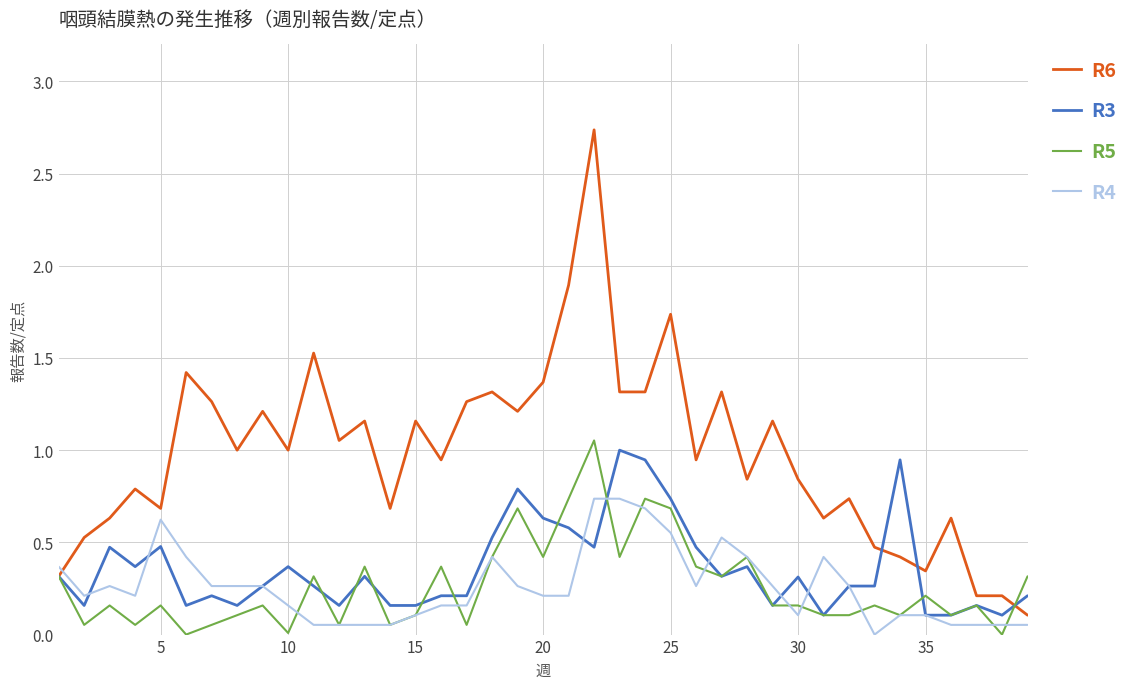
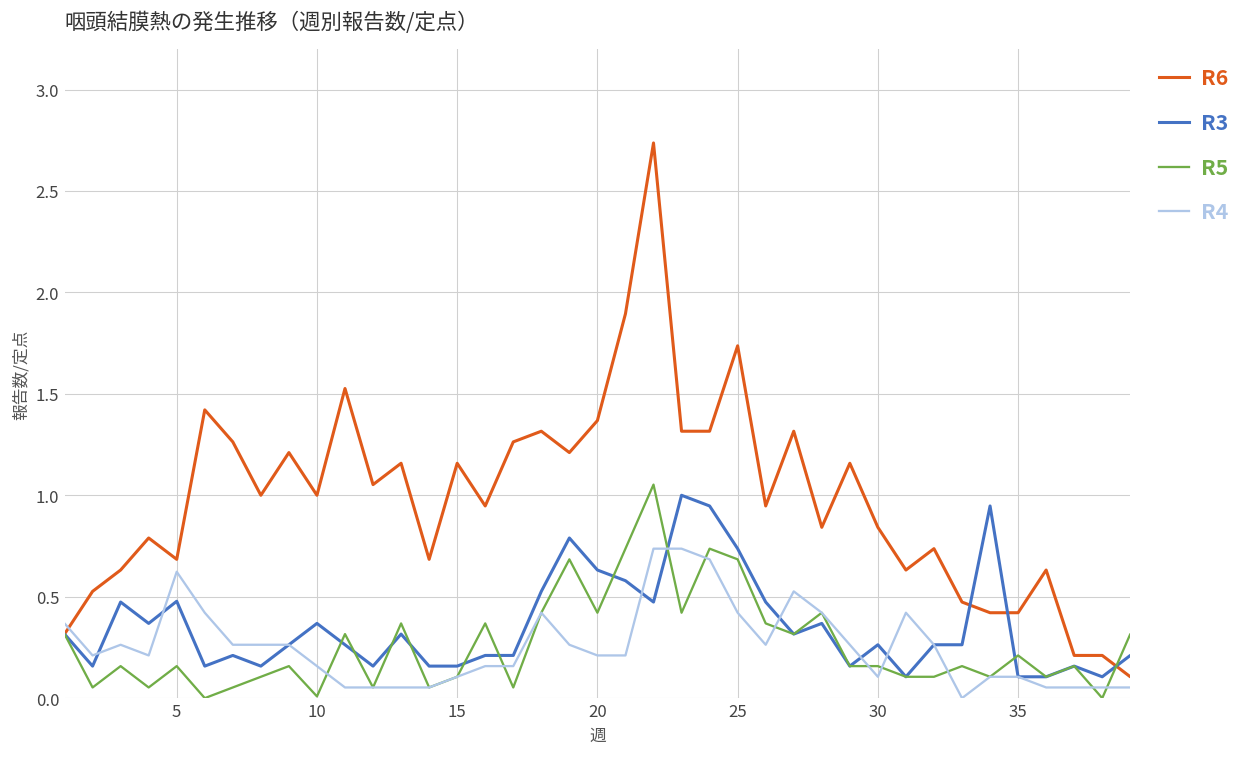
  {
    "R6": {
      "5": 0.68,
      "10": 1.00,
      "15": 1.16,
      "20": 1.37,
      "25": 1.74,
      "30": 0.84,
-     "35": 0.35
+     "35": 0.42
    },
    "R3": {
      "5": 0.48,
      "10": 0.37,
      "15": 0.16,
      "20": 0.63,
      "25": 0.74,
-     "30": 0.31
+     "30": 0.26
    },
    "R5": {
      "5": 0.16,
      "10": 0.01,
      "20": 0.42,
      "25": 0.68,
      "30": 0.16,
      "35": 0.21
    },
    "R4": {
      "5": 0.62,
      "10": 0.16,
      "20": 0.21,
-     "25": 0.55,
+     "25": 0.42,
      "30": 0.11
    }
  }
